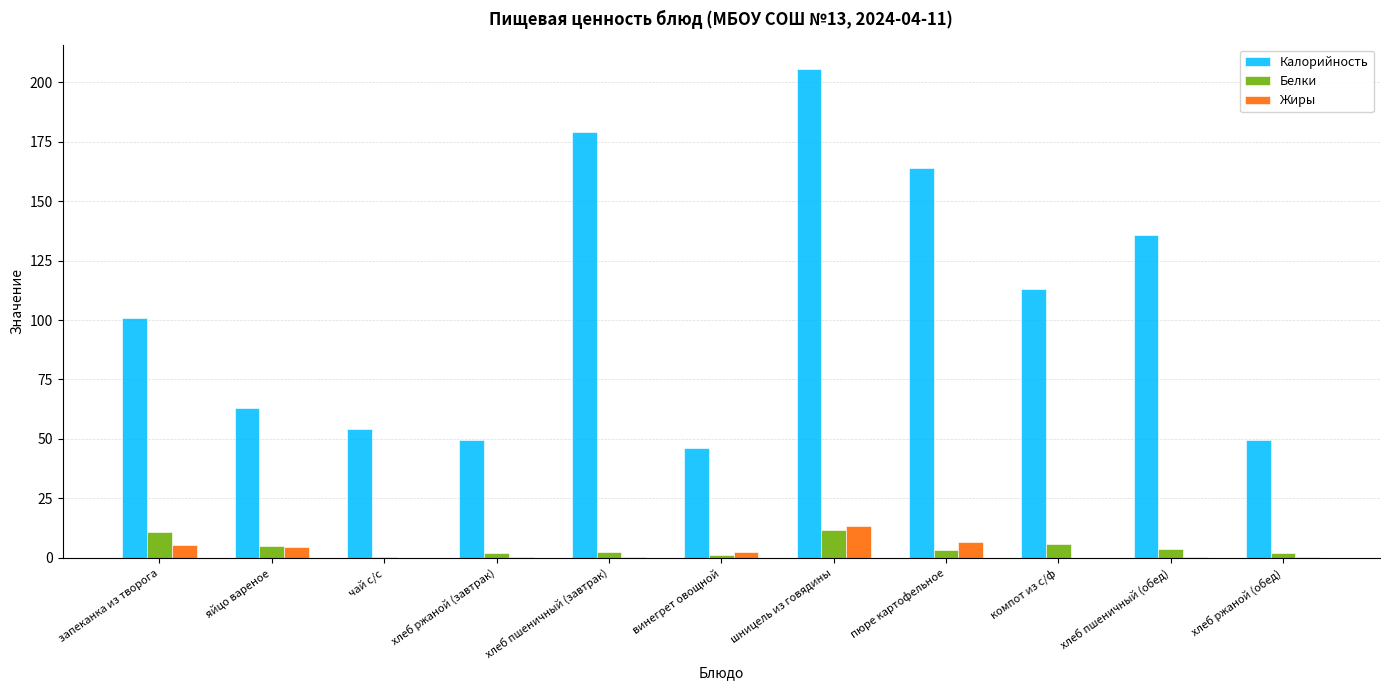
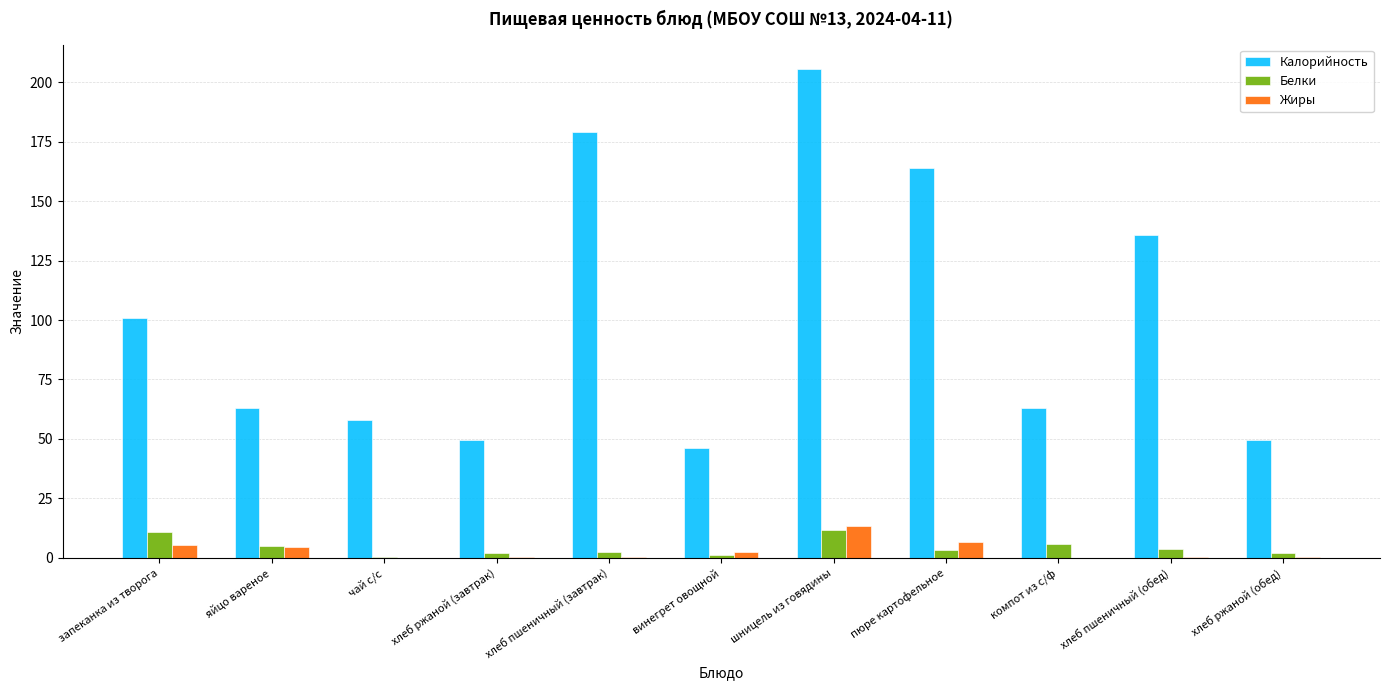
  {
    "Калорийность": {
      "запеканка из творога": 101,
      "яйцо вареное": 63,
-     "чай с/с": 54,
+     "чай с/с": 58,
      "хлеб ржаной (завтрак)": 50,
      "хлеб пшеничный (завтрак)": 179,
      "винегрет овощной": 46,
      "шницель из говядины": 206,
      "пюре картофельное": 164,
-     "компот из с/ф": 113,
+     "компот из с/ф": 63,
      "хлеб пшеничный (обед)": 136,
      "хлеб ржаной (обед)": 50
    },
    "Белки": {
      "запеканка из творога": 11,
      "яйцо вареное": 5,
      "хлеб ржаной (завтрак)": 2,
      "хлеб пшеничный (завтрак)": 2,
      "винегрет овощной": 1,
      "шницель из говядины": 12,
      "пюре картофельное": 3,
      "компот из с/ф": 6,
      "хлеб пшеничный (обед)": 4,
      "хлеб ржаной (обед)": 2
    },
    "Жиры": {
      "запеканка из творога": 5,
      "яйцо вареное": 5,
      "чай с/с": 0,
      "винегрет овощной": 2,
      "шницель из говядины": 14,
      "пюре картофельное": 7,
      "компот из с/ф": 0
    }
  }
